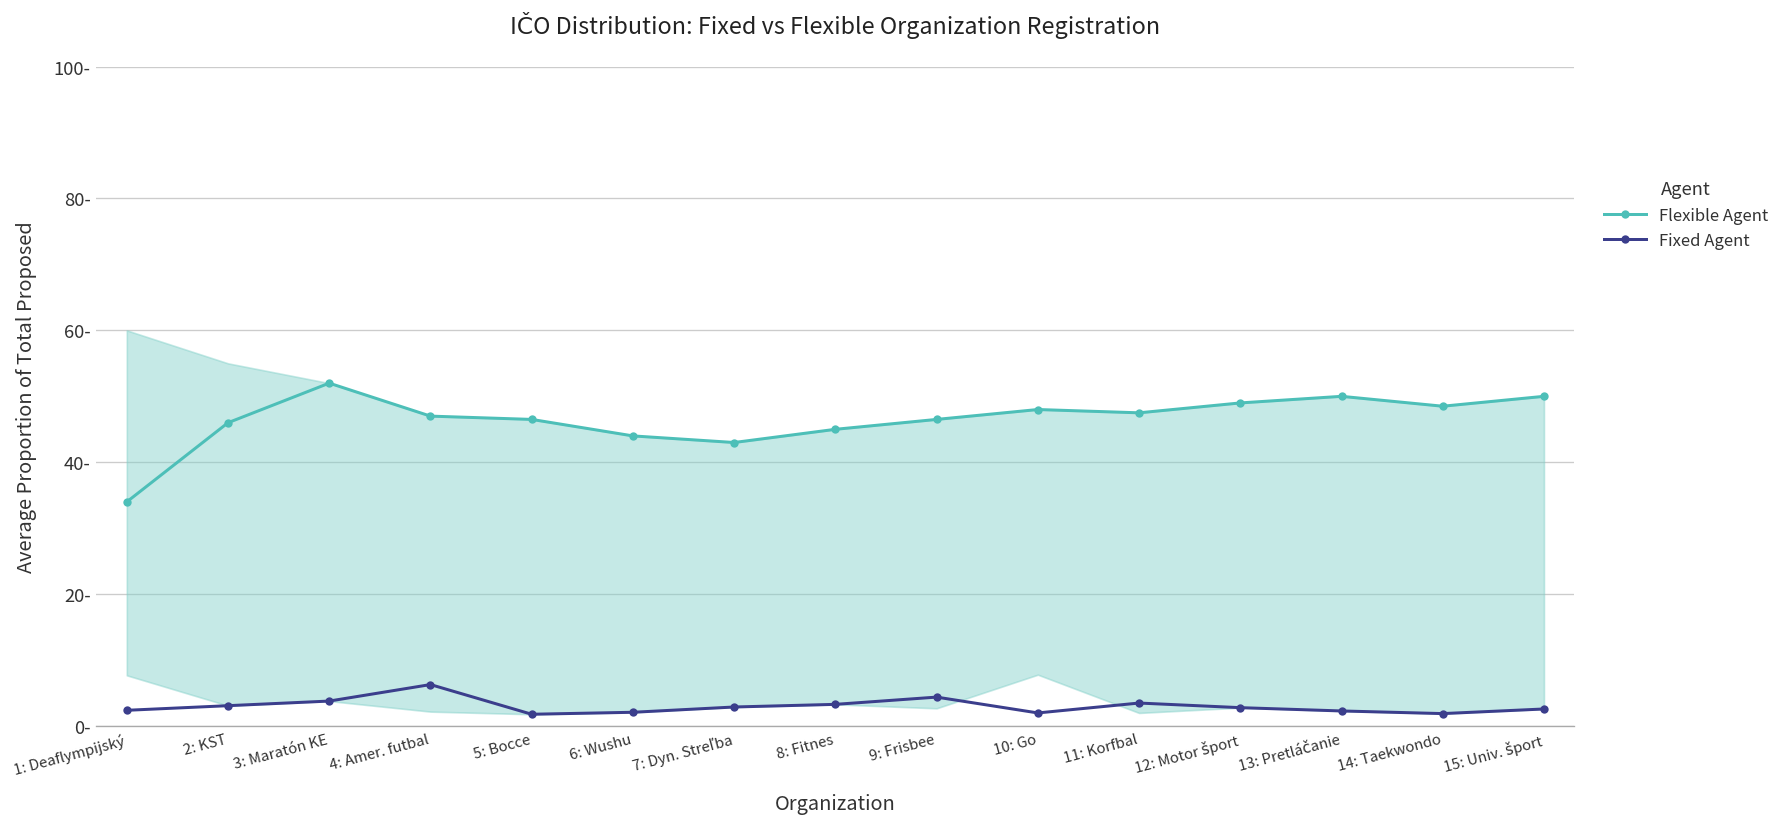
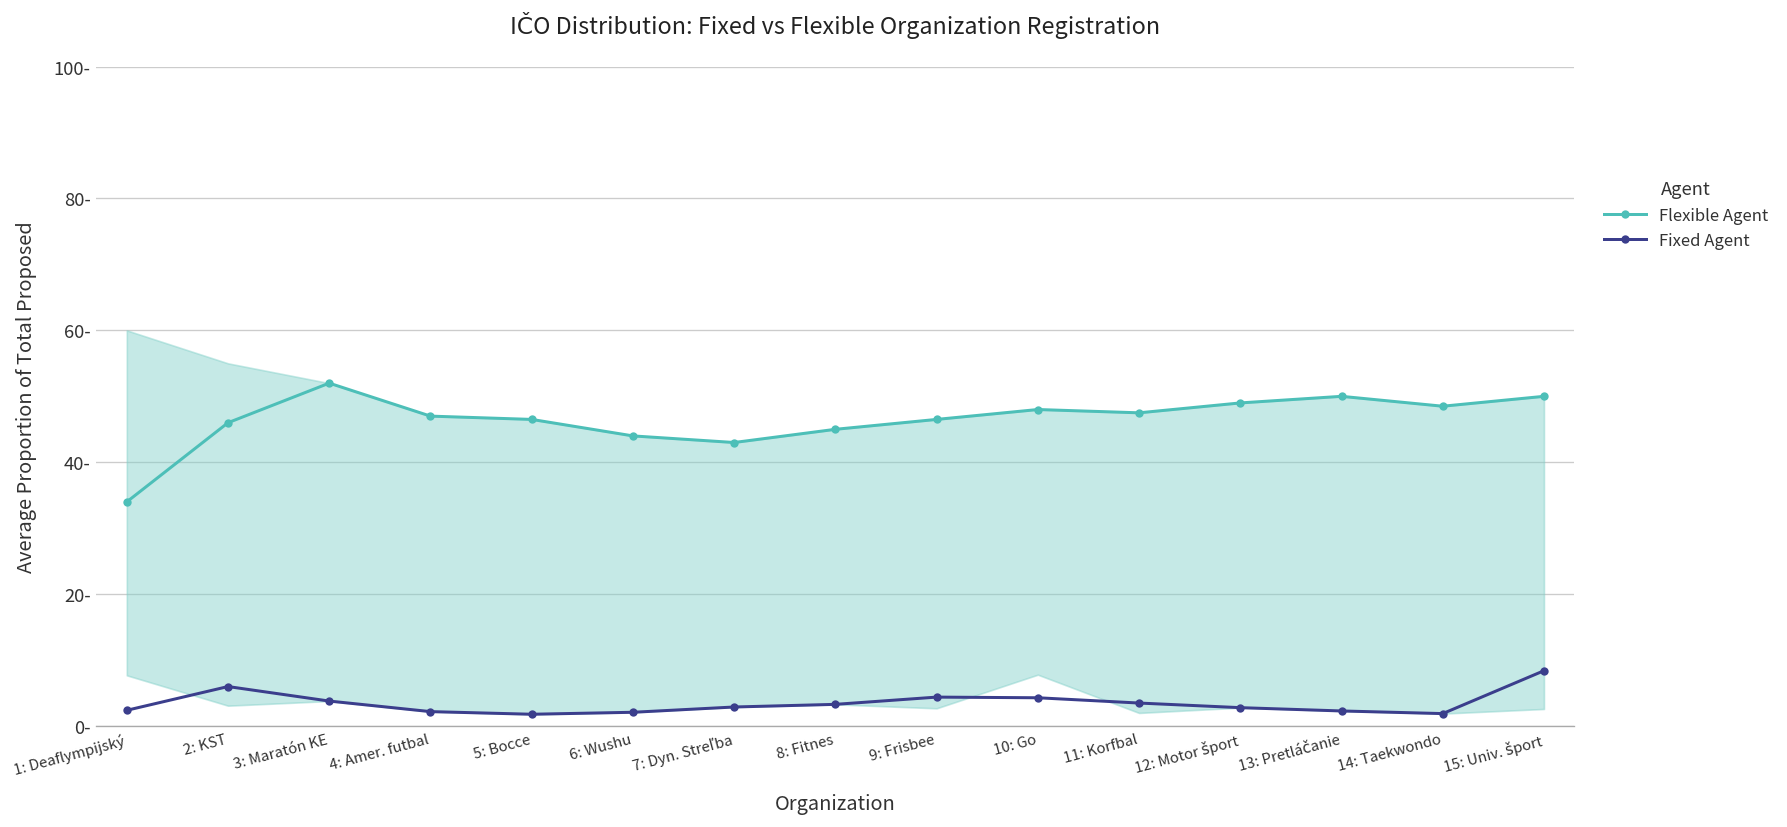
  {
    "Fixed Agent": {
      "1: Deaflympijský": "2-",
-     "2: KST": "3-",
+     "2: KST": "6-",
      "3: Maratón KE": "4-",
-     "4: Amer. futbal": "6-",
+     "4: Amer. futbal": "2-",
      "5: Bocce": "2-",
      "6: Wushu": "2-",
      "7: Dyn. Streľba": "3-",
      "8: Fitnes": "3-",
      "9: Frisbee": "4-",
-     "10: Go": "2-",
+     "10: Go": "4-",
      "11: Korfbal": "4-",
      "12: Motor šport": "3-",
      "13: Pretláčanie": "2-",
      "14: Taekwondo": "2-",
-     "15: Univ. šport": "3-"
+     "15: Univ. šport": "8-"
    }
  }
